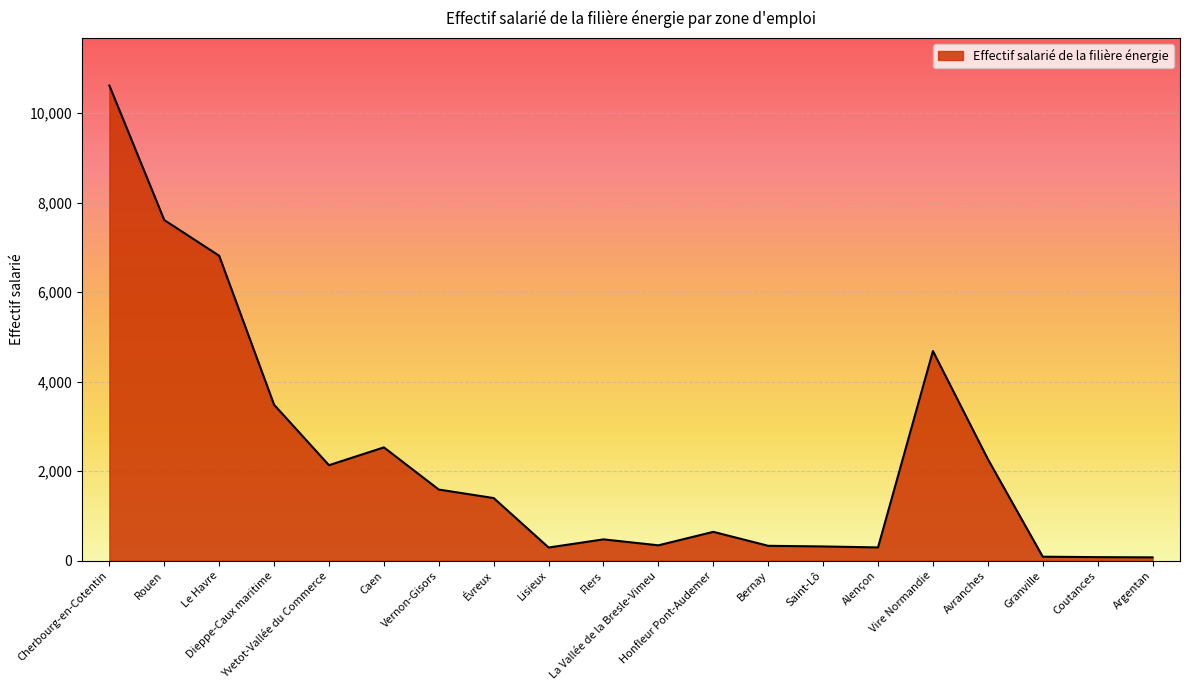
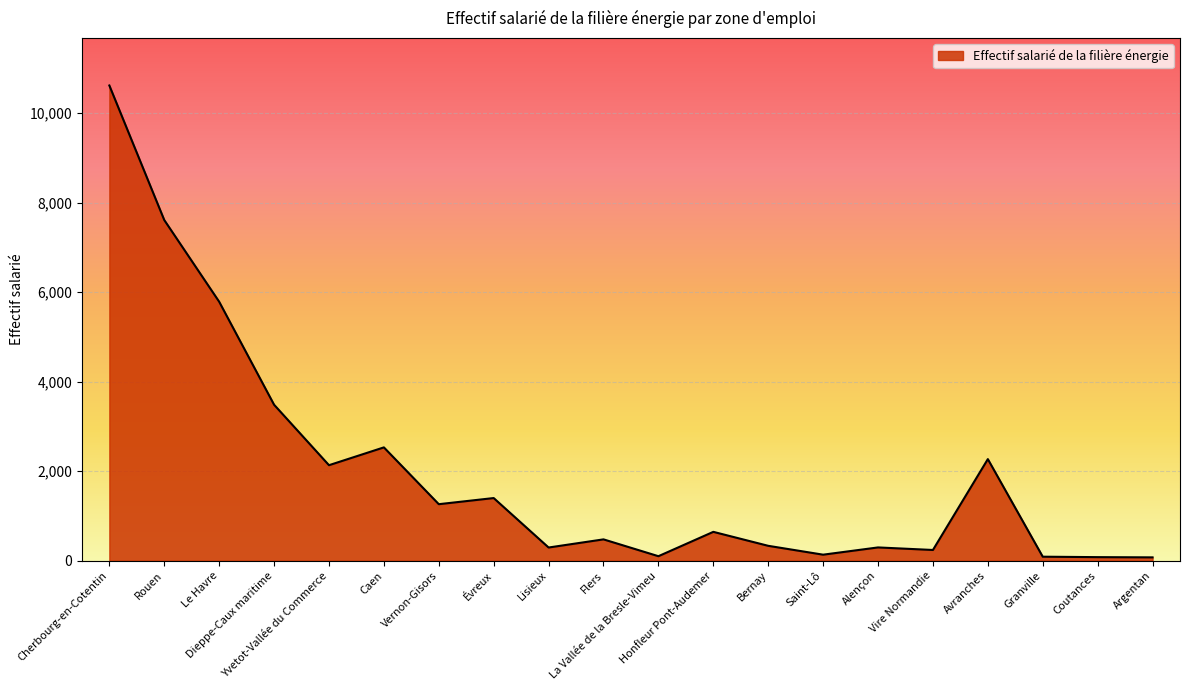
  {
    "Cherbourg-en-Cotentin": "10,600",
    "Rouen": "7,600",
-   "Le Havre": "6,800",
+   "Le Havre": "5,800",
    "Dieppe-Caux maritime": "3,500",
    "Yvetot-Vallée du Commerce": "2,100",
    "Caen": "2,500",
-   "Vernon-Gisors": "1,600",
+   "Vernon-Gisors": "1,300",
    "Évreux": "1,400",
    "Lisieux": "300",
    "Flers": "500",
-   "La Vallée de la Bresle-Vimeu": "300",
+   "La Vallée de la Bresle-Vimeu": "100",
    "Honfleur Pont-Audemer": "600",
    "Bernay": "300",
-   "Saint-Lô": "300",
+   "Saint-Lô": "100",
    "Alençon": "300",
-   "Vire Normandie": "4,700",
+   "Vire Normandie": "200",
    "Avranches": "2,300",
    "Granville": "100",
    "Coutances": "100",
    "Argentan": "100"
  }
